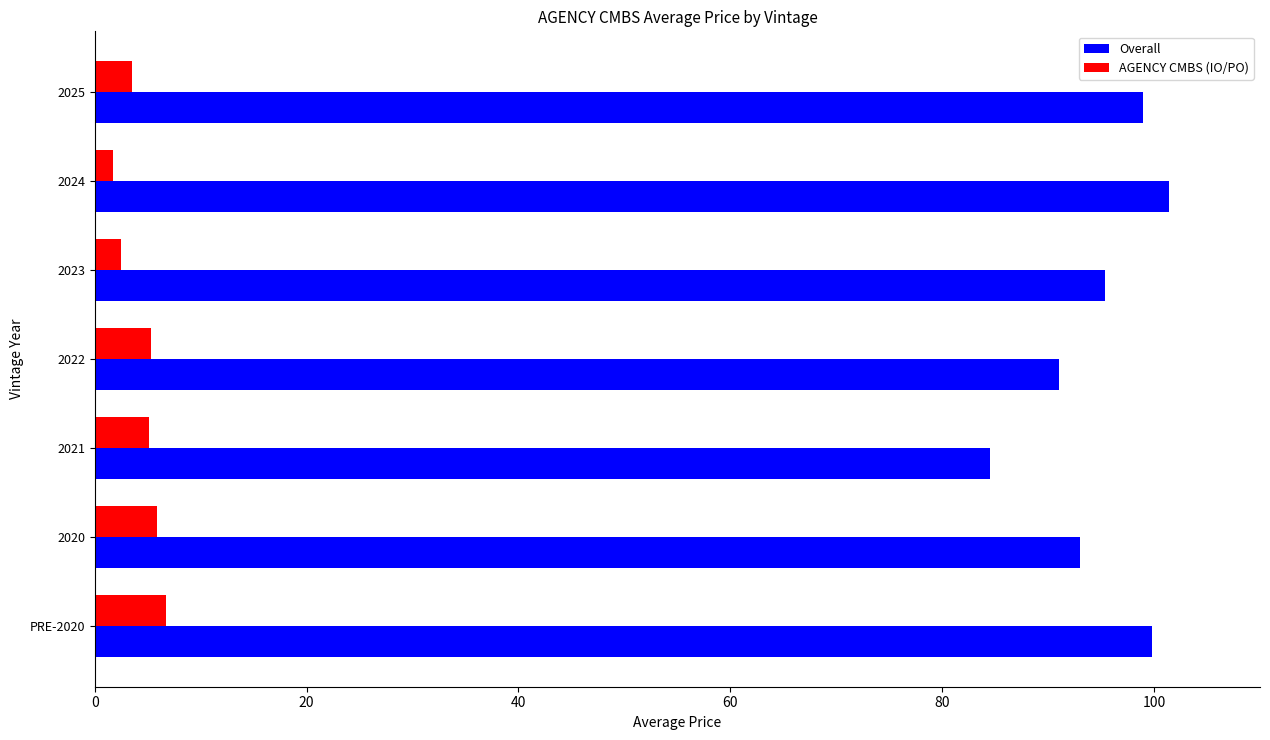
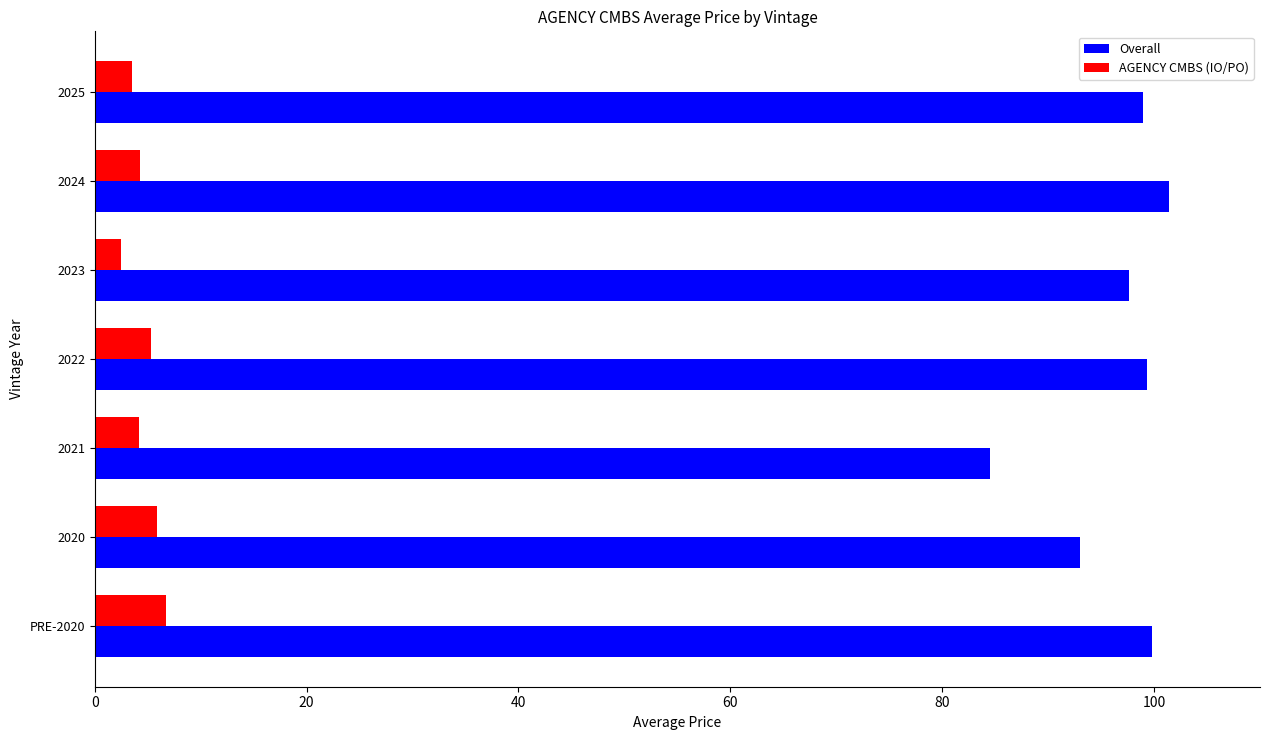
  {
    "Overall": {
      "2025": 99.0,
      "2024": 101.4,
-     "2023": 95.4,
-     "2022": 91.0,
+     "2023": 97.6,
+     "2022": 99.3,
      "2021": 84.5,
      "2020": 93.0,
      "PRE-2020": 99.8
    },
    "AGENCY CMBS (IO/PO)": {
      "2025": 3.5,
-     "2024": 1.7,
+     "2024": 4.3,
      "2023": 2.5,
      "2022": 5.3,
-     "2021": 5.1,
+     "2021": 4.2,
      "2020": 5.9,
      "PRE-2020": 6.7
    }
  }
